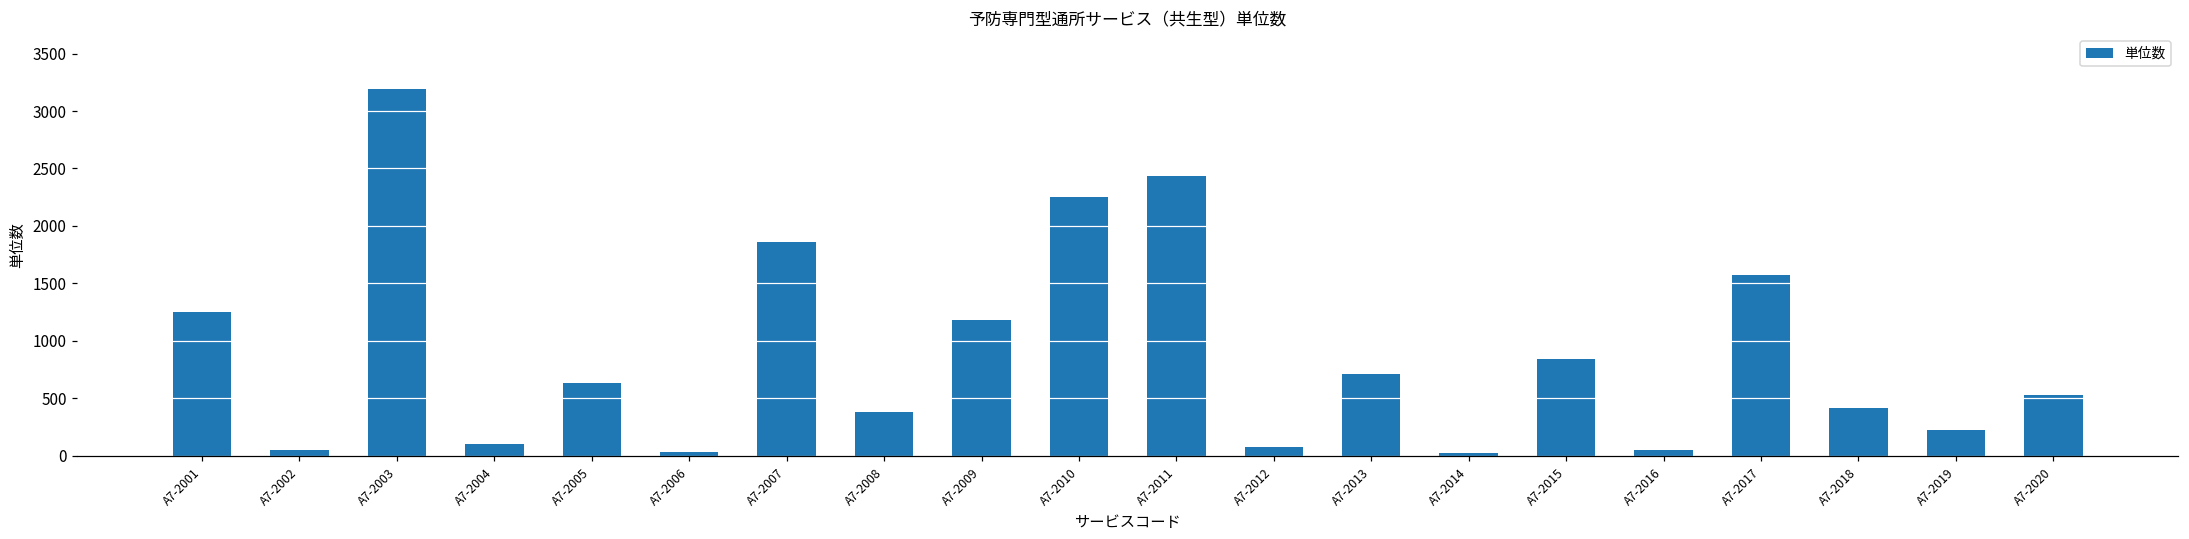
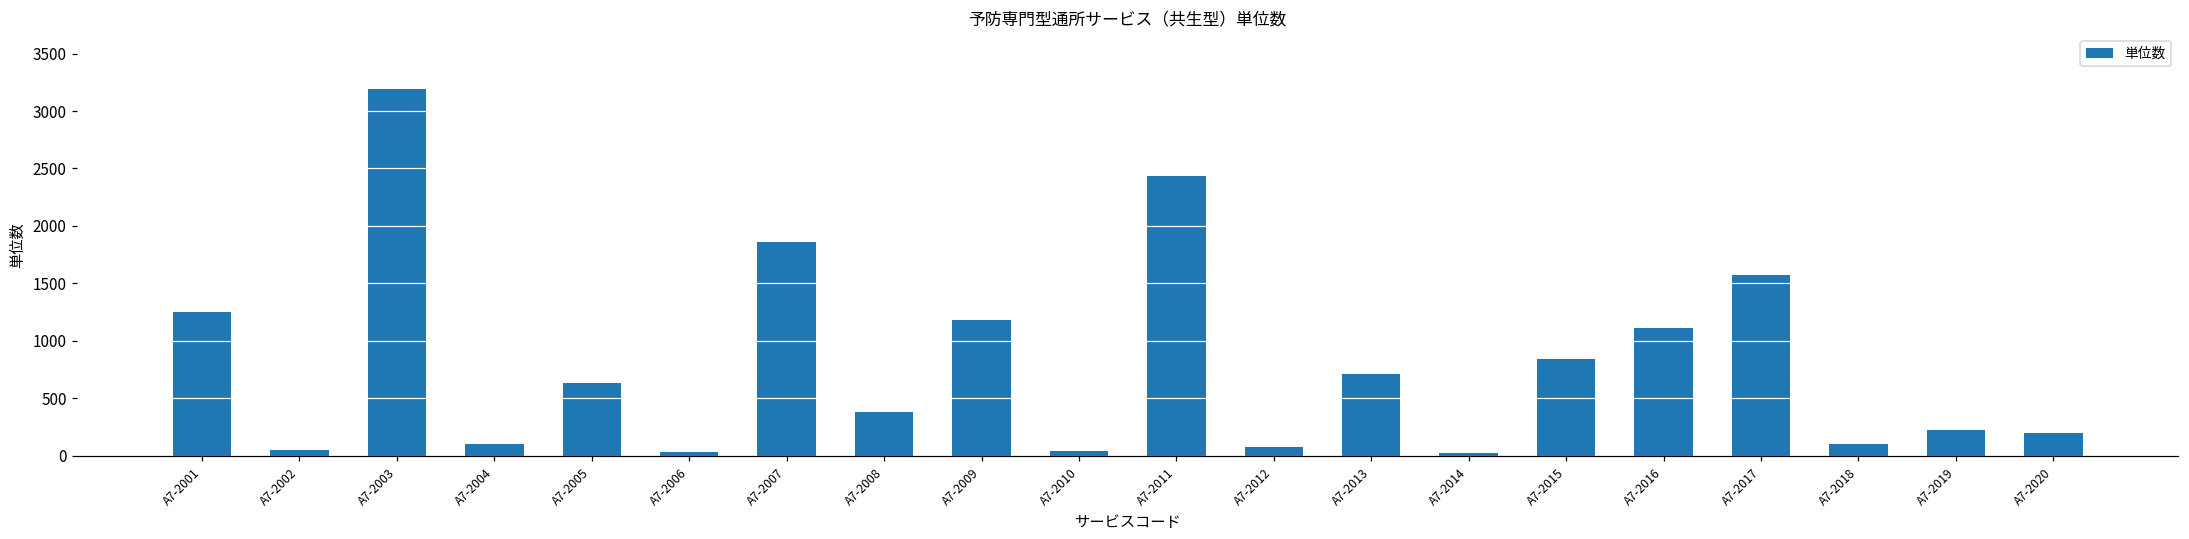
  {
    "A7-2001": 1250,
    "A7-2002": 50,
    "A7-2003": 3190,
    "A7-2004": 110,
    "A7-2005": 630,
    "A7-2006": 40,
    "A7-2007": 1860,
    "A7-2008": 380,
    "A7-2009": 1180,
-   "A7-2010": 2260,
+   "A7-2010": 40,
    "A7-2011": 2440,
    "A7-2012": 80,
    "A7-2013": 710,
    "A7-2014": 20,
    "A7-2015": 840,
-   "A7-2016": 50,
+   "A7-2016": 1110,
    "A7-2017": 1570,
-   "A7-2018": 410,
+   "A7-2018": 100,
    "A7-2019": 230,
-   "A7-2020": 530
+   "A7-2020": 200
  }
